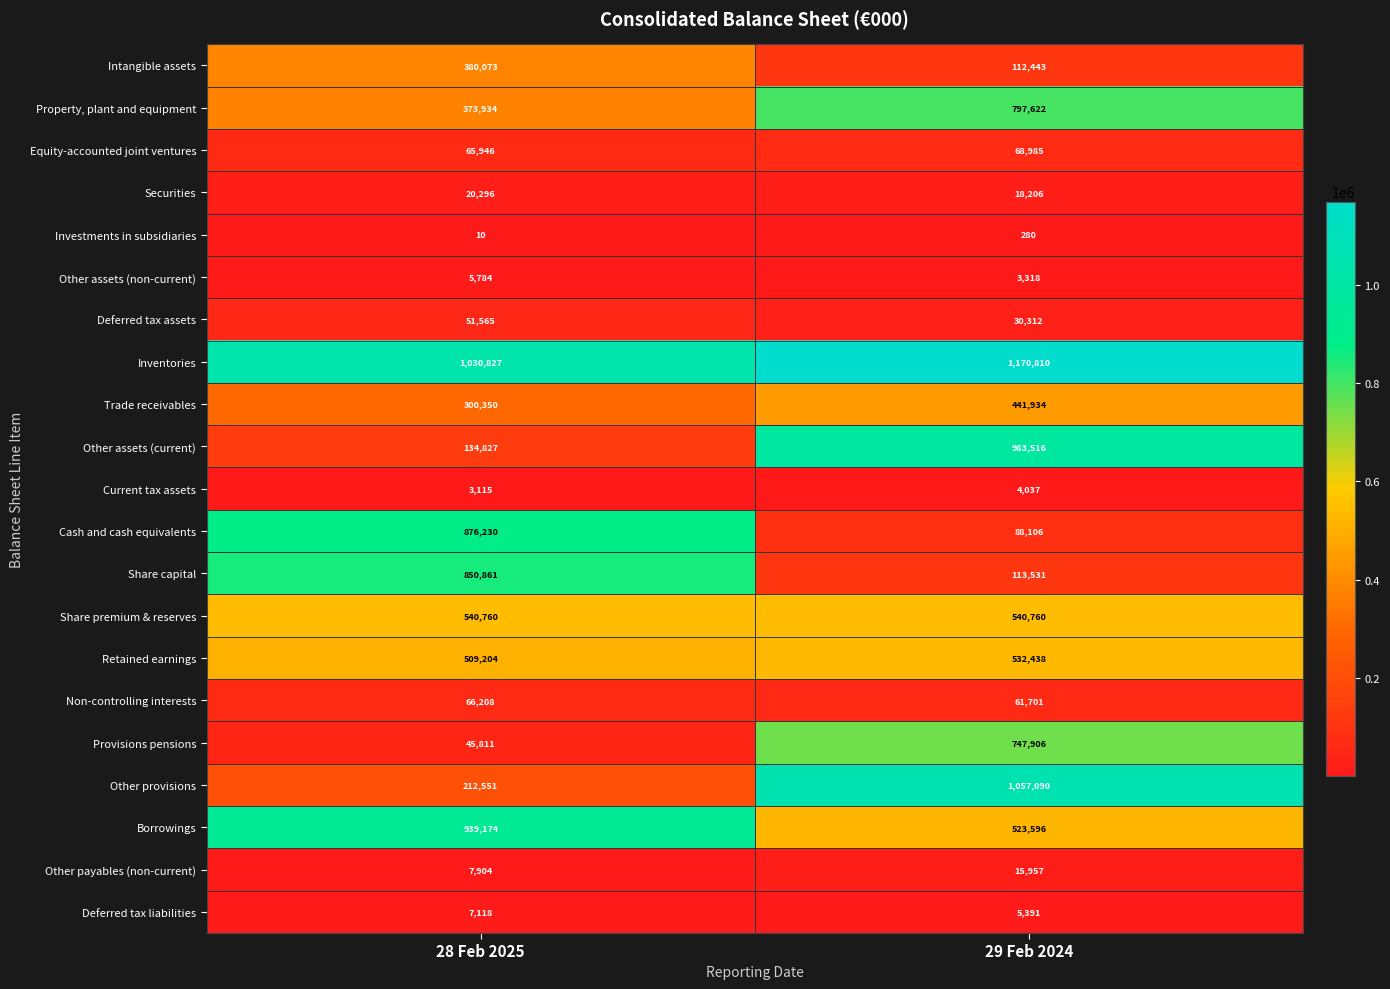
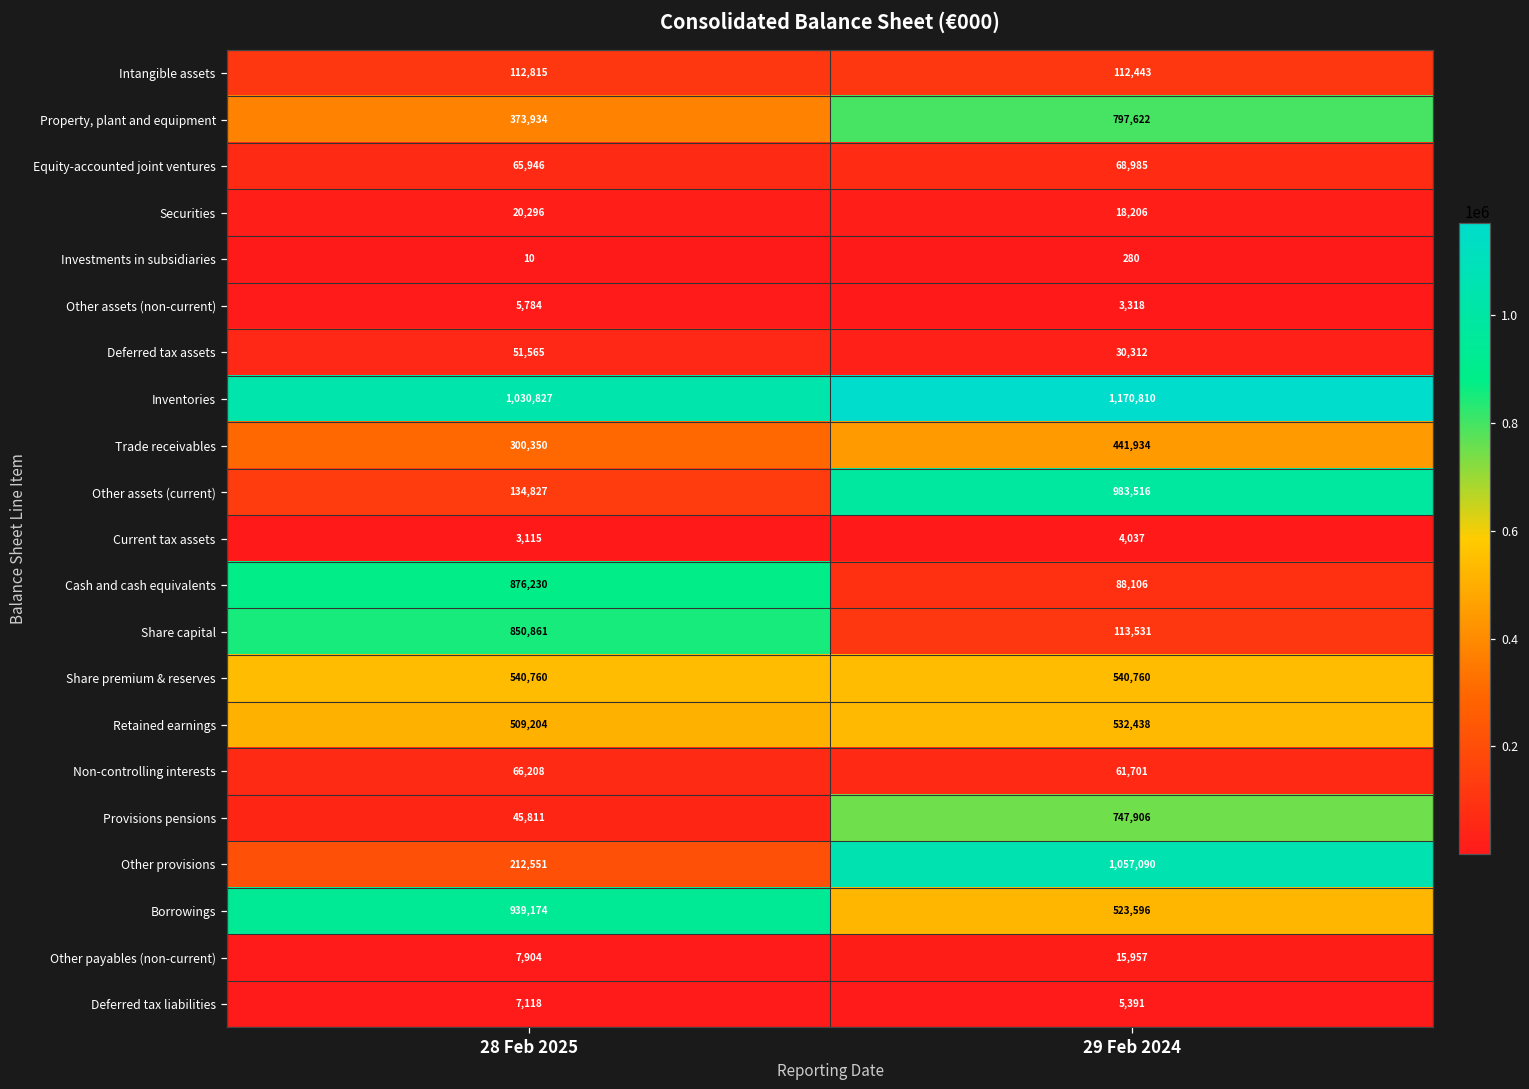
  {
    "Intangible assets": {
-     "28 Feb 2025": "380,073",
+     "28 Feb 2025": "112,815",
      "29 Feb 2024": "112,443"
    },
    "Property, plant and equipment": {
      "28 Feb 2025": "373,934",
      "29 Feb 2024": "797,622"
    },
    "Equity-accounted joint ventures": {
      "28 Feb 2025": "65,946",
      "29 Feb 2024": "68,985"
    },
    "Securities": {
      "28 Feb 2025": "20,296",
      "29 Feb 2024": "18,206"
    },
    "Investments in subsidiaries": {
      "28 Feb 2025": "10",
      "29 Feb 2024": "280"
    },
    "Other assets (non-current)": {
      "28 Feb 2025": "5,784",
      "29 Feb 2024": "3,318"
    },
    "Deferred tax assets": {
      "28 Feb 2025": "51,565",
      "29 Feb 2024": "30,312"
    },
    "Inventories": {
      "28 Feb 2025": "1,030,827",
      "29 Feb 2024": "1,170,810"
    },
    "Trade receivables": {
      "28 Feb 2025": "300,350",
      "29 Feb 2024": "441,934"
    },
    "Other assets (current)": {
      "28 Feb 2025": "134,827",
      "29 Feb 2024": "983,516"
    },
    "Current tax assets": {
      "28 Feb 2025": "3,115",
      "29 Feb 2024": "4,037"
    },
    "Cash and cash equivalents": {
      "28 Feb 2025": "876,230",
      "29 Feb 2024": "88,106"
    },
    "Share capital": {
      "28 Feb 2025": "850,861",
      "29 Feb 2024": "113,531"
    },
    "Share premium & reserves": {
      "28 Feb 2025": "540,760",
      "29 Feb 2024": "540,760"
    },
    "Retained earnings": {
      "28 Feb 2025": "509,204",
      "29 Feb 2024": "532,438"
    },
    "Non-controlling interests": {
      "28 Feb 2025": "66,208",
      "29 Feb 2024": "61,701"
    },
    "Provisions pensions": {
      "28 Feb 2025": "45,811",
      "29 Feb 2024": "747,906"
    },
    "Other provisions": {
      "28 Feb 2025": "212,551",
      "29 Feb 2024": "1,057,090"
    },
    "Borrowings": {
      "28 Feb 2025": "939,174",
      "29 Feb 2024": "523,596"
    },
    "Other payables (non-current)": {
      "28 Feb 2025": "7,904",
      "29 Feb 2024": "15,957"
    },
    "Deferred tax liabilities": {
      "28 Feb 2025": "7,118",
      "29 Feb 2024": "5,391"
    }
  }
